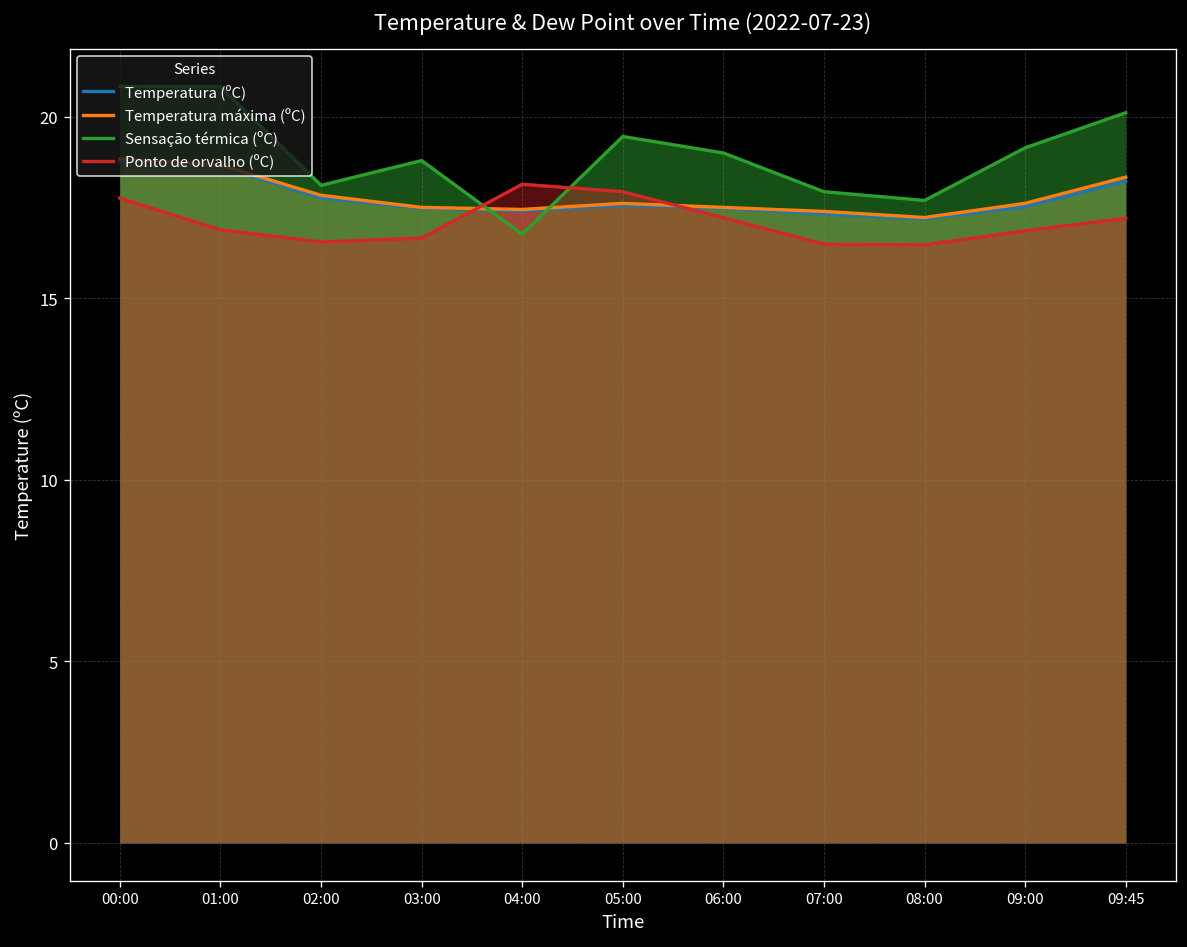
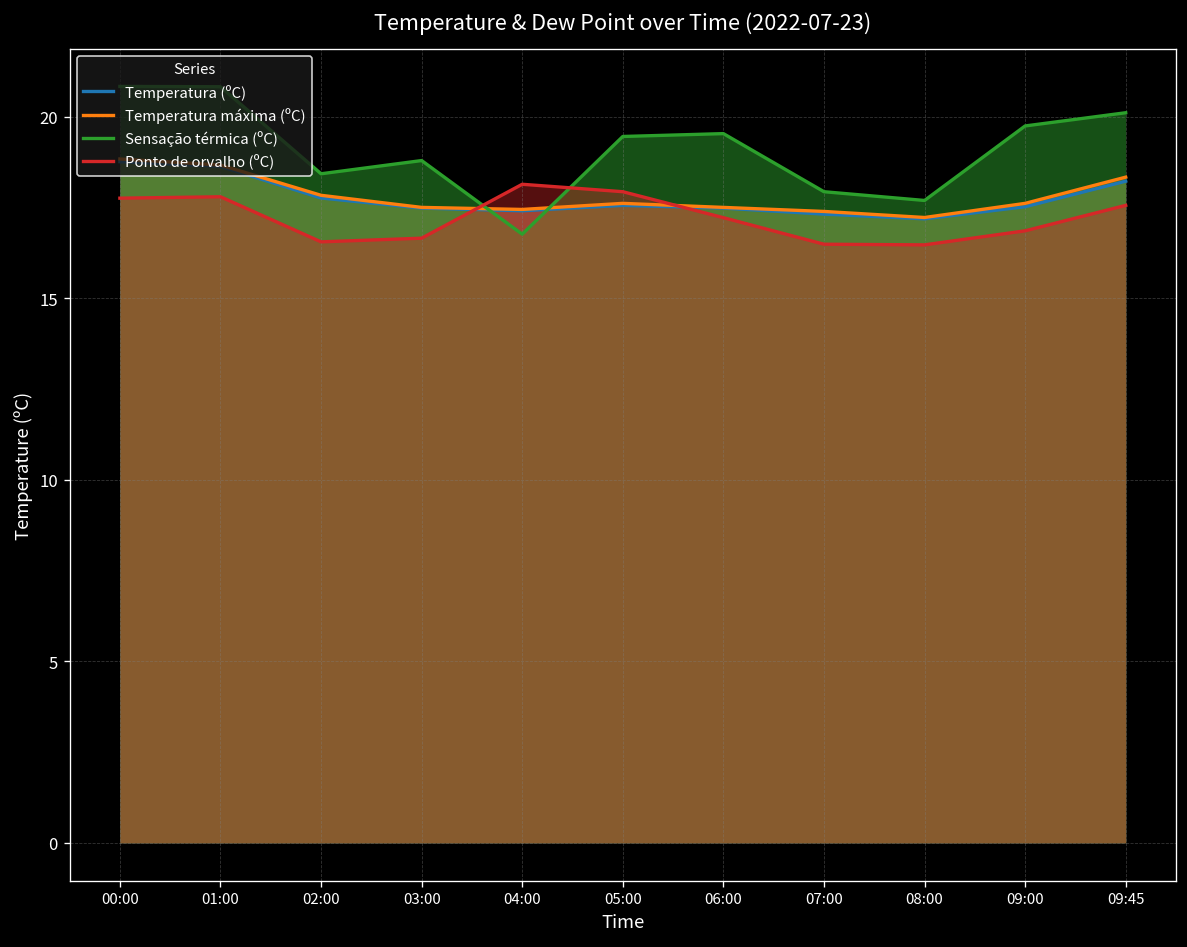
  {
    "Temperatura (ºC)": {
      "09:00": 17.5,
      "09:45": 18.2
    },
    "Temperatura máxima (ºC)": {
      "09:00": 17.6,
      "09:45": 18.3
    },
    "Sensação térmica (ºC)": {
-     "02:00": 18.1,
+     "02:00": 18.4,
      "03:00": 18.8,
      "04:00": 16.8,
      "05:00": 19.5,
-     "06:00": 19.0,
+     "06:00": 19.5,
      "07:00": 17.9,
      "08:00": 17.7,
-     "09:00": 19.1,
+     "09:00": 19.7,
      "09:45": 20.1
    },
    "Ponto de orvalho (ºC)": {
      "00:00": 17.8,
-     "01:00": 16.9,
+     "01:00": 17.8,
      "02:00": 16.6,
      "03:00": 16.7,
      "04:00": 18.1,
      "05:00": 17.9,
      "06:00": 17.2,
      "07:00": 16.5,
      "08:00": 16.5,
      "09:00": 16.9,
-     "09:45": 17.2
+     "09:45": 17.6
    }
  }
